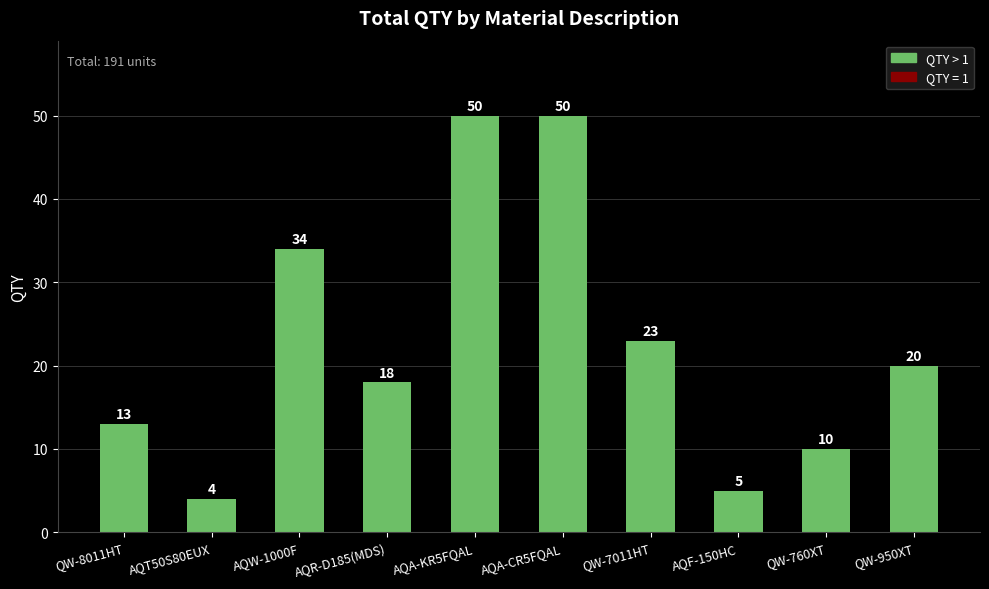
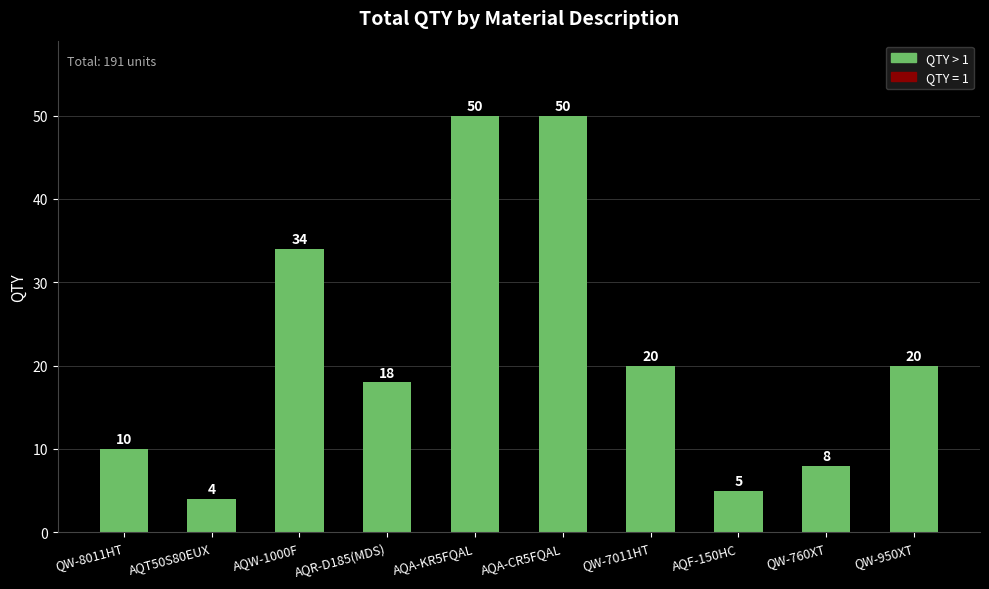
  {
-   "QW-8011HT": 13,
+   "QW-8011HT": 10,
    "AQT50S80EUX": 4,
    "AQW-1000F": 34,
    "AQR-D185(MDS)": 18,
    "AQA-KR5FQAL": 50,
    "AQA-CR5FQAL": 50,
-   "QW-7011HT": 23,
+   "QW-7011HT": 20,
    "AQF-150HC": 5,
-   "QW-760XT": 10,
+   "QW-760XT": 8,
    "QW-950XT": 20
  }
